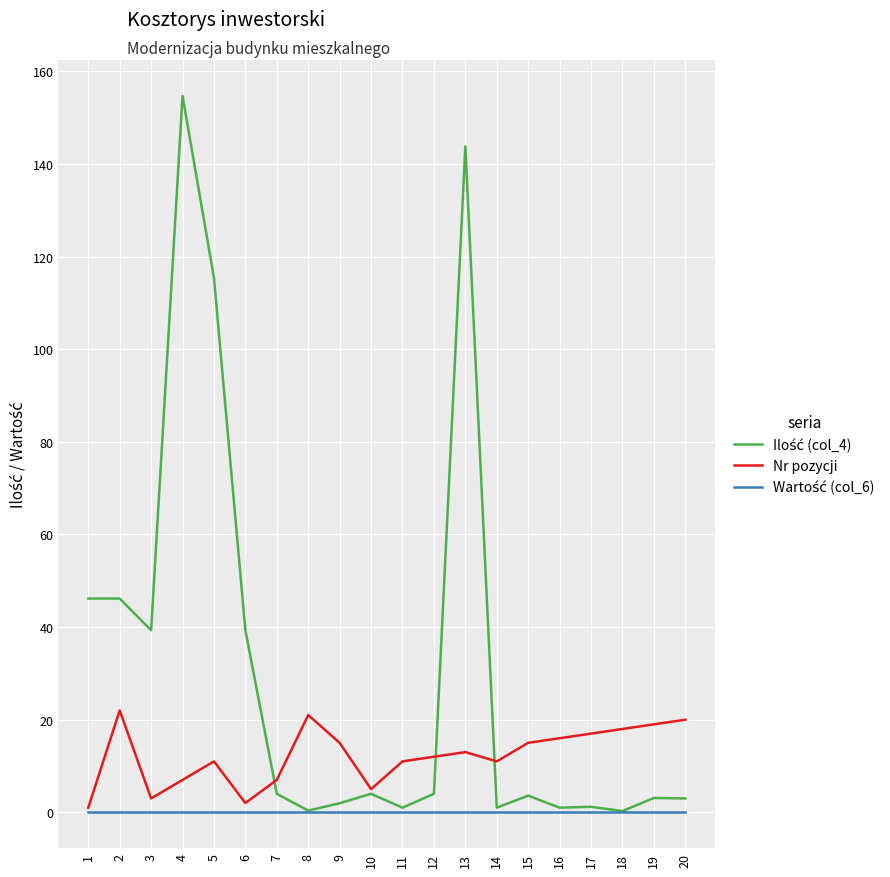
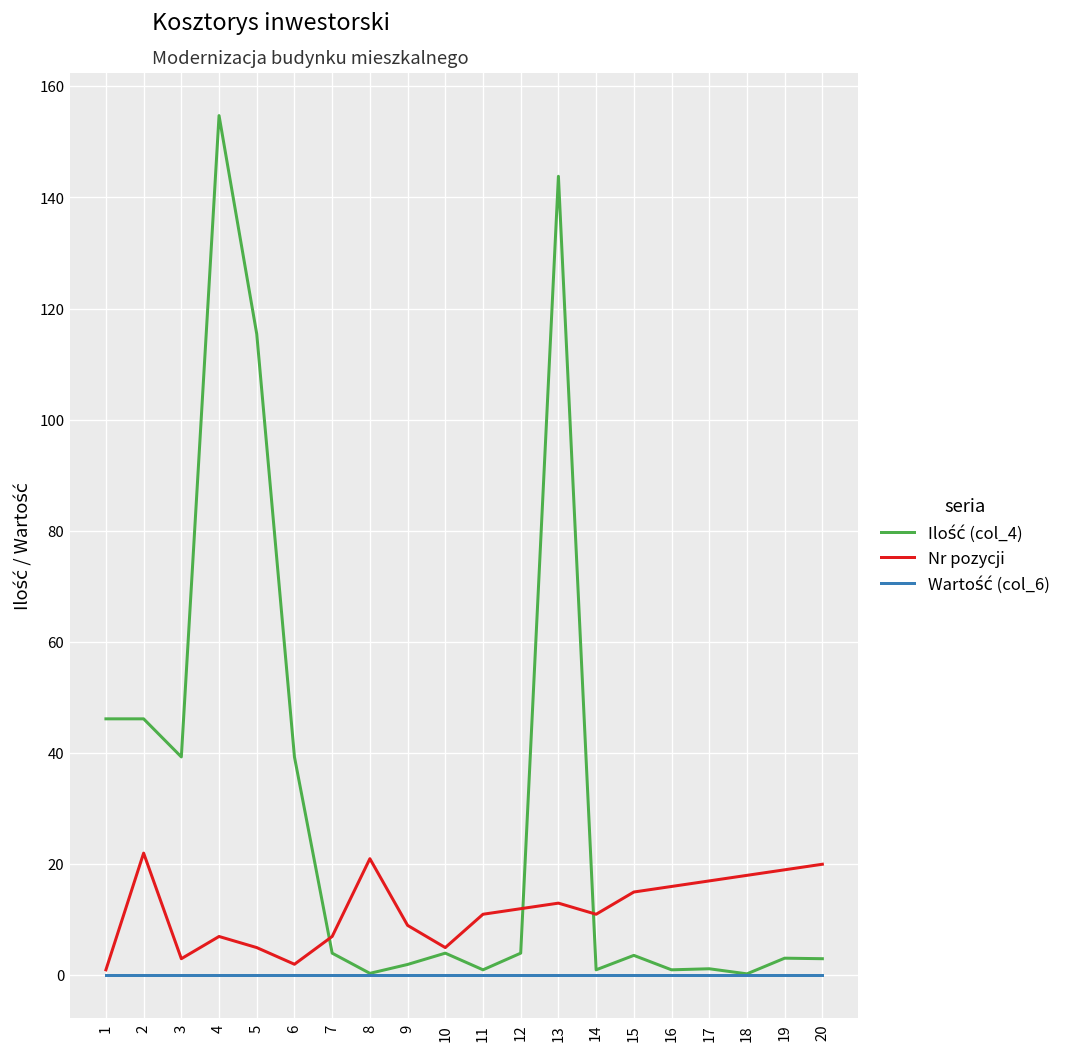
  {
    "Ilość (col_4)": {
      "1": 46,
      "2": 46,
      "3": 39,
      "4": 155,
      "5": 115,
      "6": 39,
      "7": 4,
      "9": 2,
      "10": 4,
      "11": 1,
      "12": 4,
      "13": 144,
      "14": 1,
      "15": 4,
      "16": 1,
      "17": 1,
      "19": 3,
      "20": 3
    },
    "Nr pozycji": {
      "1": 1,
      "2": 22,
      "3": 3,
      "4": 7,
-     "5": 11,
+     "5": 5,
      "6": 2,
      "7": 7,
      "8": 21,
-     "9": 15,
+     "9": 9,
      "10": 5,
      "11": 11,
      "12": 12,
      "13": 13,
      "14": 11,
      "15": 15,
      "16": 16,
      "17": 17,
      "18": 18,
      "19": 19,
      "20": 20
    },
    "Wartość (col_6)": {
      "1": 0,
      "2": 0,
      "3": 0,
      "4": 0,
      "5": 0,
      "6": 0,
      "7": 0,
      "9": 0,
      "10": 0,
      "11": 0,
      "12": 0,
      "13": 0,
      "14": 0,
      "15": 0,
      "16": 0,
      "17": 0,
      "19": 0,
      "20": 0
    }
  }
